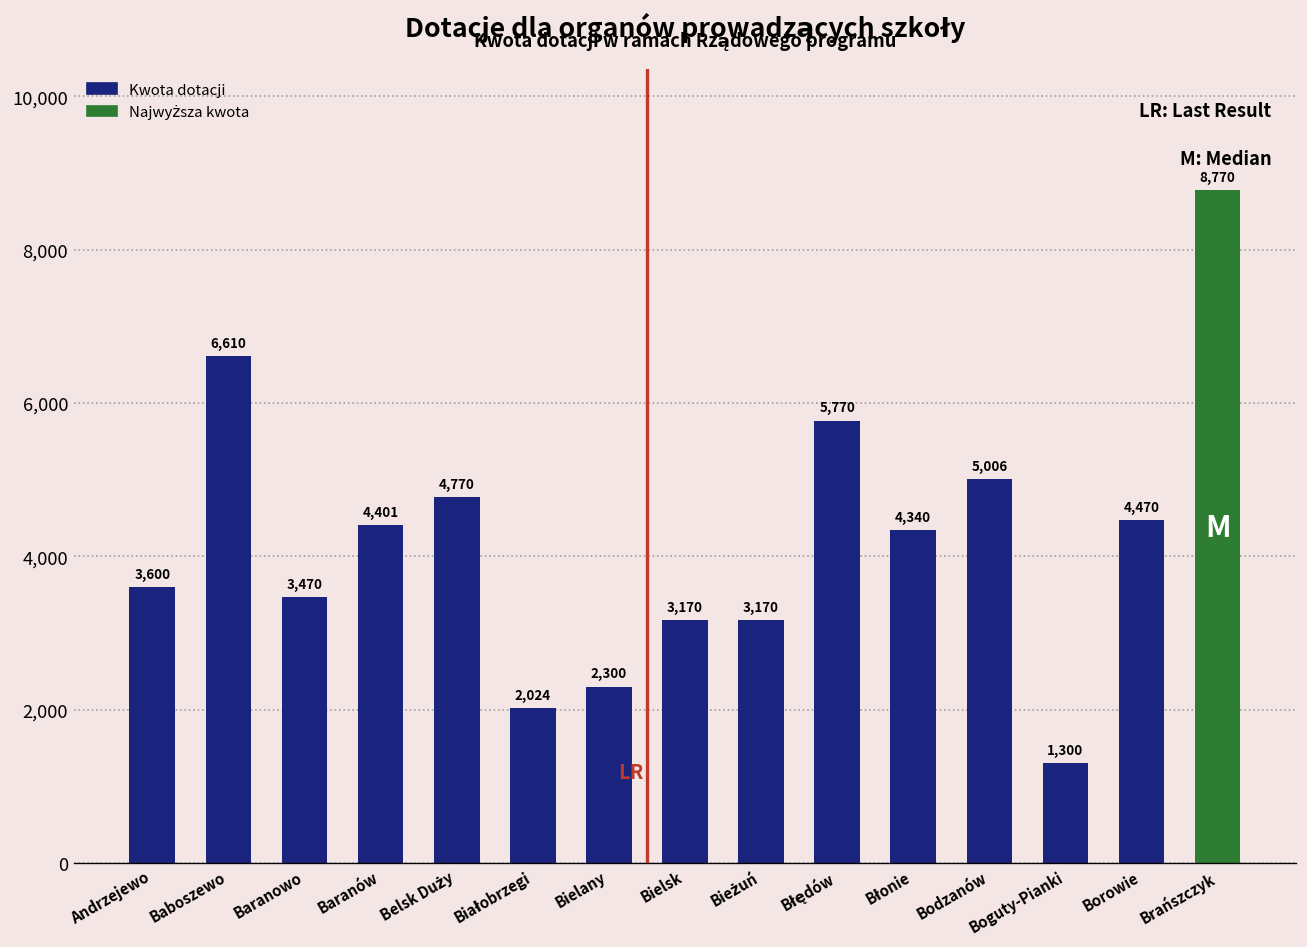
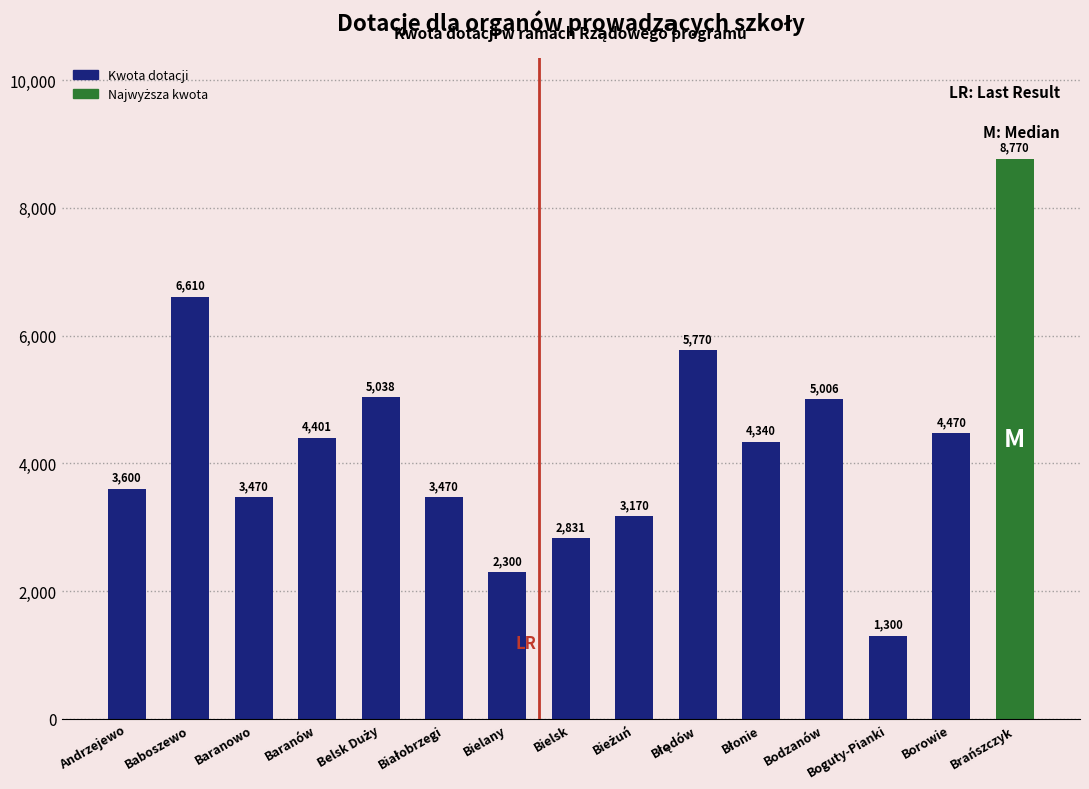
  {
    "Andrzejewo": "3,600",
    "Baboszewo": "6,610",
    "Baranowo": "3,470",
    "Baranów": "4,401",
-   "Belsk Duży": "4,770",
-   "Białobrzegi": "2,024",
+   "Belsk Duży": "5,038",
+   "Białobrzegi": "3,470",
    "Bielany": "2,300",
-   "Bielsk": "3,170",
+   "Bielsk": "2,831",
    "Bieżuń": "3,170",
    "Błędów": "5,770",
    "Błonie": "4,340",
    "Bodzanów": "5,006",
    "Boguty-Pianki": "1,300",
    "Borowie": "4,470",
    "Brańszczyk": "8,770"
  }
